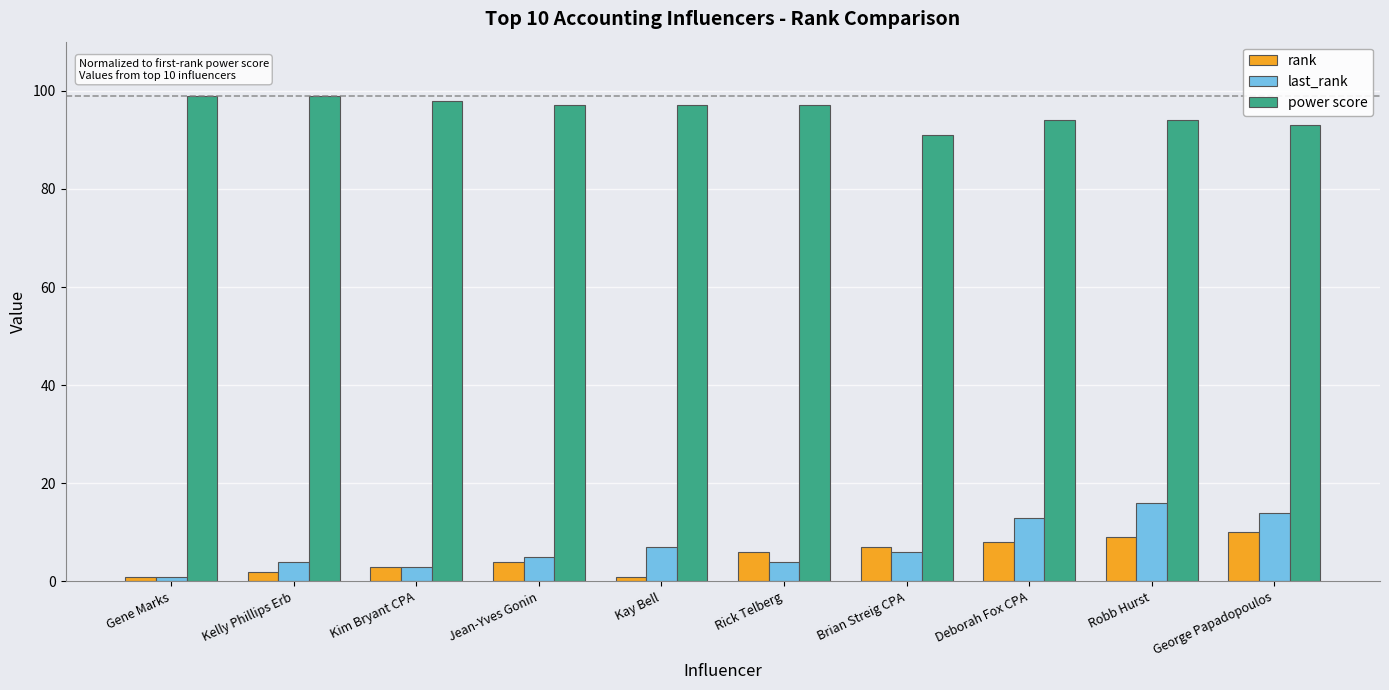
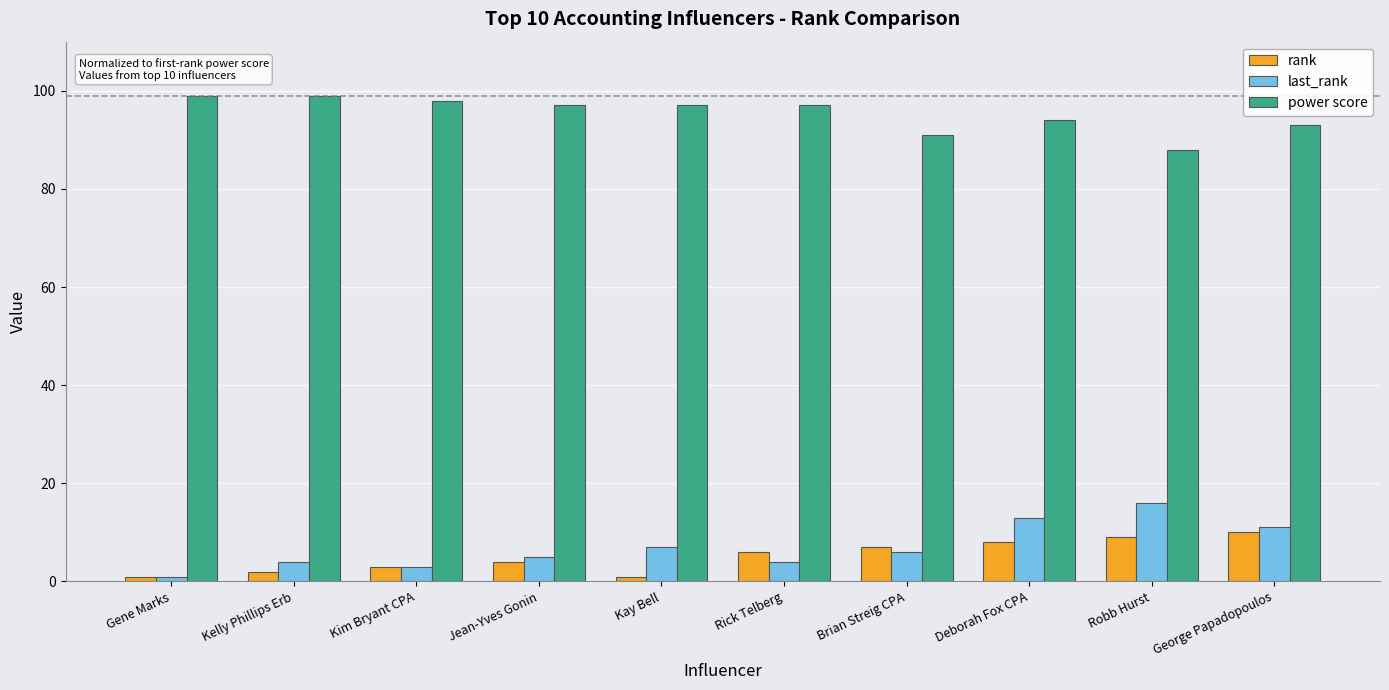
  {
    "rank": {
      "Gene Marks": 1,
      "Kelly Phillips Erb": 2,
      "Kim Bryant CPA": 3,
      "Jean-Yves Gonin": 4,
      "Kay Bell": 1,
      "Rick Telberg": 6,
      "Brian Streig CPA": 7,
      "Deborah Fox CPA": 8,
      "Robb Hurst": 9,
      "George Papadopoulos": 10
    },
    "last_rank": {
      "Gene Marks": 1,
      "Kelly Phillips Erb": 4,
      "Kim Bryant CPA": 3,
      "Jean-Yves Gonin": 5,
      "Kay Bell": 7,
      "Rick Telberg": 4,
      "Brian Streig CPA": 6,
      "Deborah Fox CPA": 13,
      "Robb Hurst": 16,
-     "George Papadopoulos": 14
+     "George Papadopoulos": 11
    },
    "power score": {
      "Kelly Phillips Erb": 99,
      "Kim Bryant CPA": 98,
      "Jean-Yves Gonin": 97,
      "Kay Bell": 97,
      "Rick Telberg": 97,
      "Brian Streig CPA": 91,
      "Deborah Fox CPA": 94,
-     "Robb Hurst": 94,
+     "Robb Hurst": 88,
      "George Papadopoulos": 93
    }
  }
